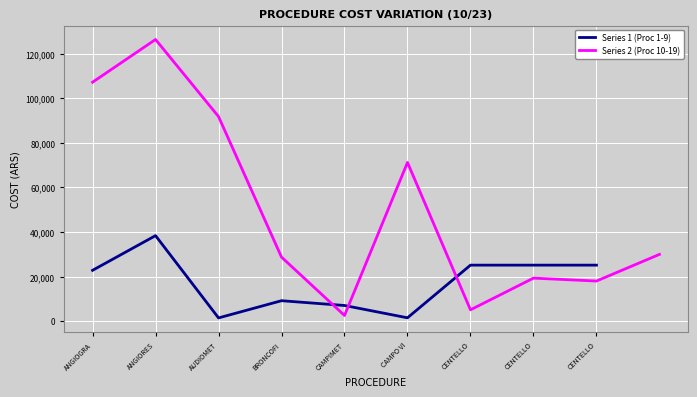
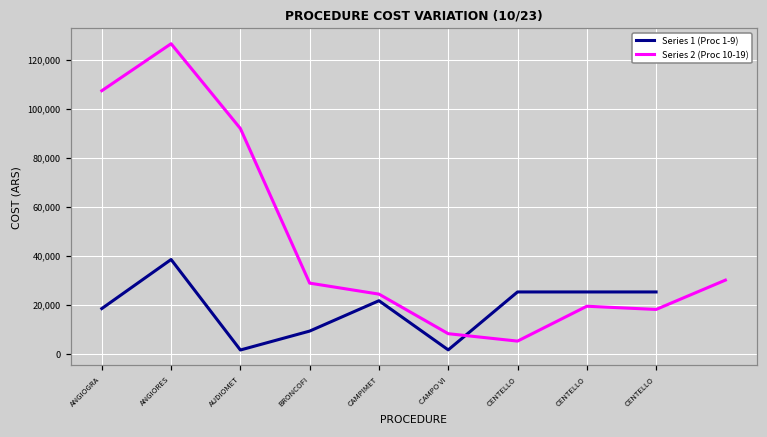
  {
    "Series 1 (Proc 1-9)": {
-     "ANGIOGRA": "23,000",
+     "ANGIOGRA": "18,000",
      "ANGIORES": "38,000",
      "AUDIOMET": "1,000",
      "BRONCOFI": "9,000",
-     "CAMPIMET": "7,000",
+     "CAMPIMET": "22,000",
      "CAMPO VI": "1,000"
    },
    "Series 2 (Proc 10-19)": {
      "ANGIOGRA": "107,000",
      "ANGIORES": "126,000",
      "AUDIOMET": "92,000",
      "BRONCOFI": "29,000",
-     "CAMPIMET": "3,000",
-     "CAMPO VI": "71,000"
+     "CAMPIMET": "24,000",
+     "CAMPO VI": "8,000"
    }
  }
